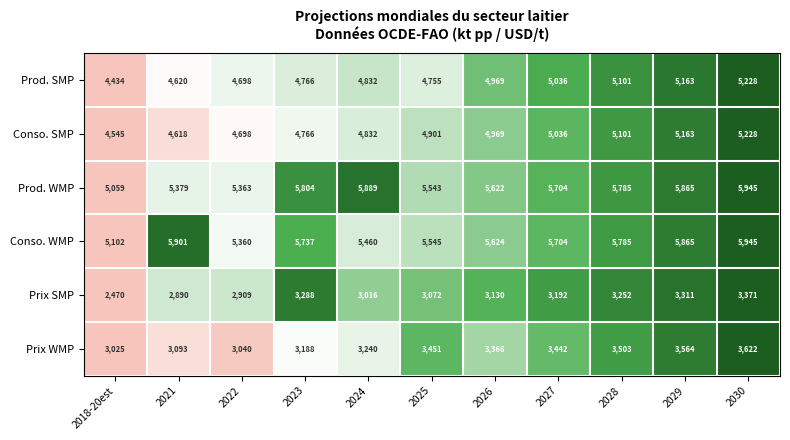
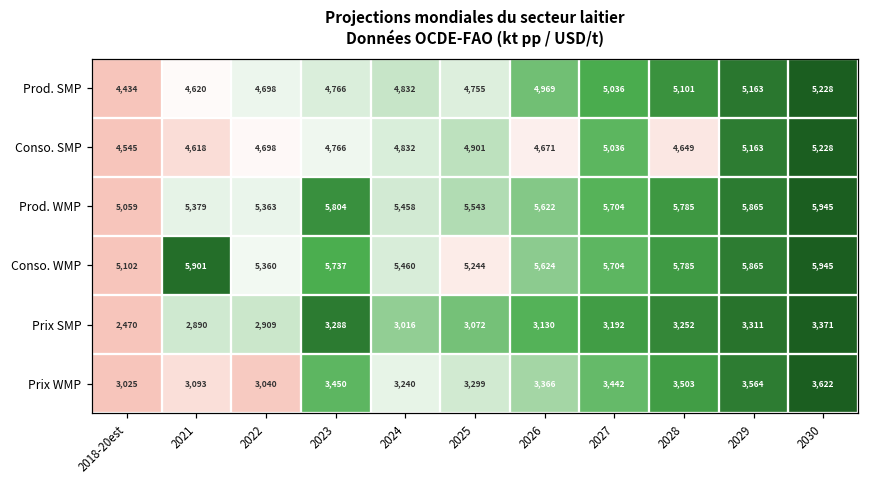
  {
    "Prod. SMP": {
      "2018-20est": "4,434",
      "2021": "4,620",
      "2022": "4,698",
      "2023": "4,766",
      "2024": "4,832",
      "2025": "4,755",
      "2026": "4,969",
      "2027": "5,036",
      "2028": "5,101",
      "2029": "5,163",
      "2030": "5,228"
    },
    "Conso. SMP": {
      "2018-20est": "4,545",
      "2021": "4,618",
      "2022": "4,698",
      "2023": "4,766",
      "2024": "4,832",
      "2025": "4,901",
-     "2026": "4,969",
+     "2026": "4,671",
      "2027": "5,036",
-     "2028": "5,101",
+     "2028": "4,649",
      "2029": "5,163",
      "2030": "5,228"
    },
    "Prod. WMP": {
      "2018-20est": "5,059",
      "2021": "5,379",
      "2022": "5,363",
      "2023": "5,804",
-     "2024": "5,889",
+     "2024": "5,458",
      "2025": "5,543",
      "2026": "5,622",
      "2027": "5,704",
      "2028": "5,785",
      "2029": "5,865",
      "2030": "5,945"
    },
    "Conso. WMP": {
      "2018-20est": "5,102",
      "2021": "5,901",
      "2022": "5,360",
      "2023": "5,737",
      "2024": "5,460",
-     "2025": "5,545",
+     "2025": "5,244",
      "2026": "5,624",
      "2027": "5,704",
      "2028": "5,785",
      "2029": "5,865",
      "2030": "5,945"
    },
    "Prix SMP": {
      "2018-20est": "2,470",
      "2021": "2,890",
      "2022": "2,909",
      "2023": "3,288",
      "2024": "3,016",
      "2025": "3,072",
      "2026": "3,130",
      "2027": "3,192",
      "2028": "3,252",
      "2029": "3,311",
      "2030": "3,371"
    },
    "Prix WMP": {
      "2018-20est": "3,025",
      "2021": "3,093",
      "2022": "3,040",
-     "2023": "3,188",
+     "2023": "3,450",
      "2024": "3,240",
-     "2025": "3,451",
+     "2025": "3,299",
      "2026": "3,366",
      "2027": "3,442",
      "2028": "3,503",
      "2029": "3,564",
      "2030": "3,622"
    }
  }
